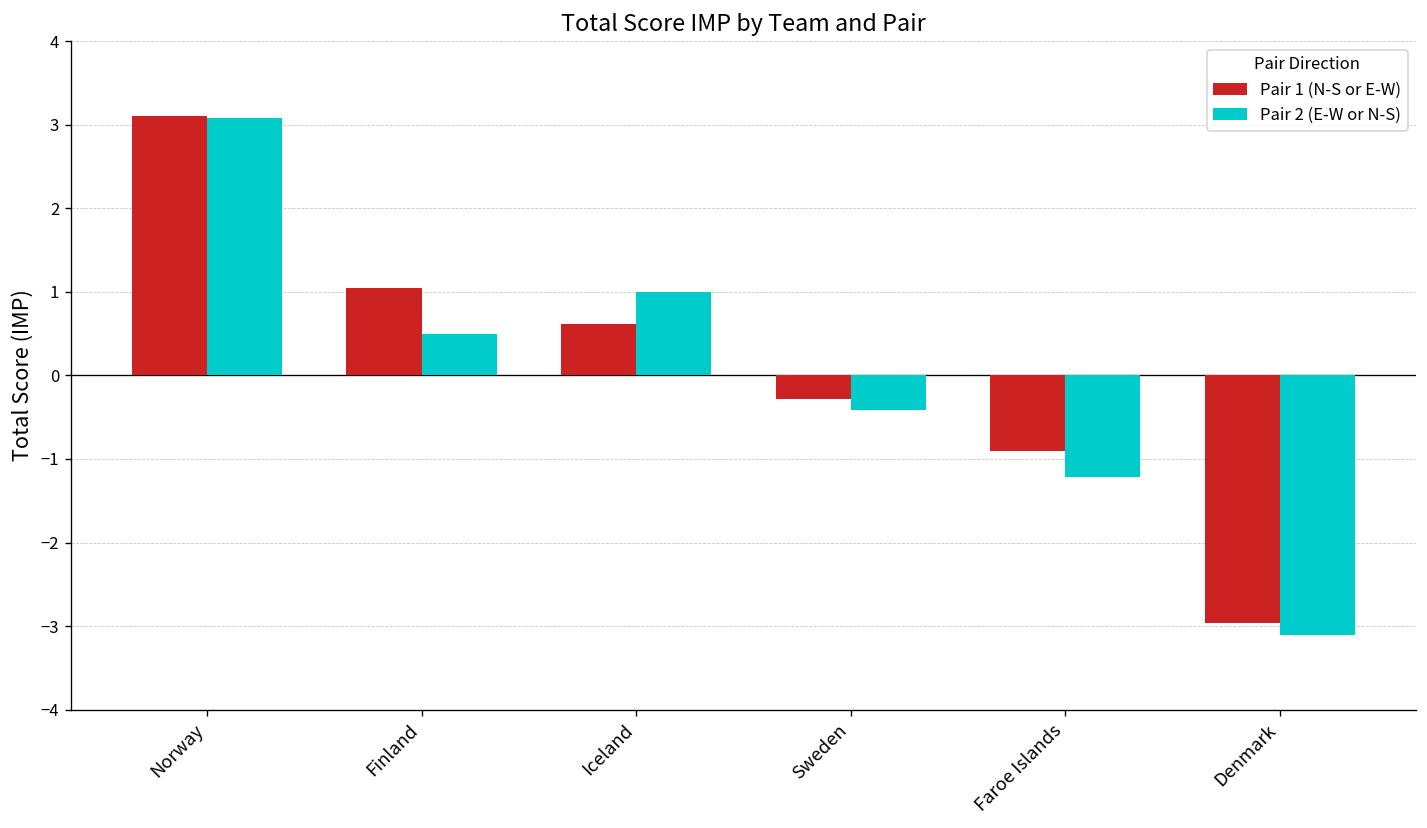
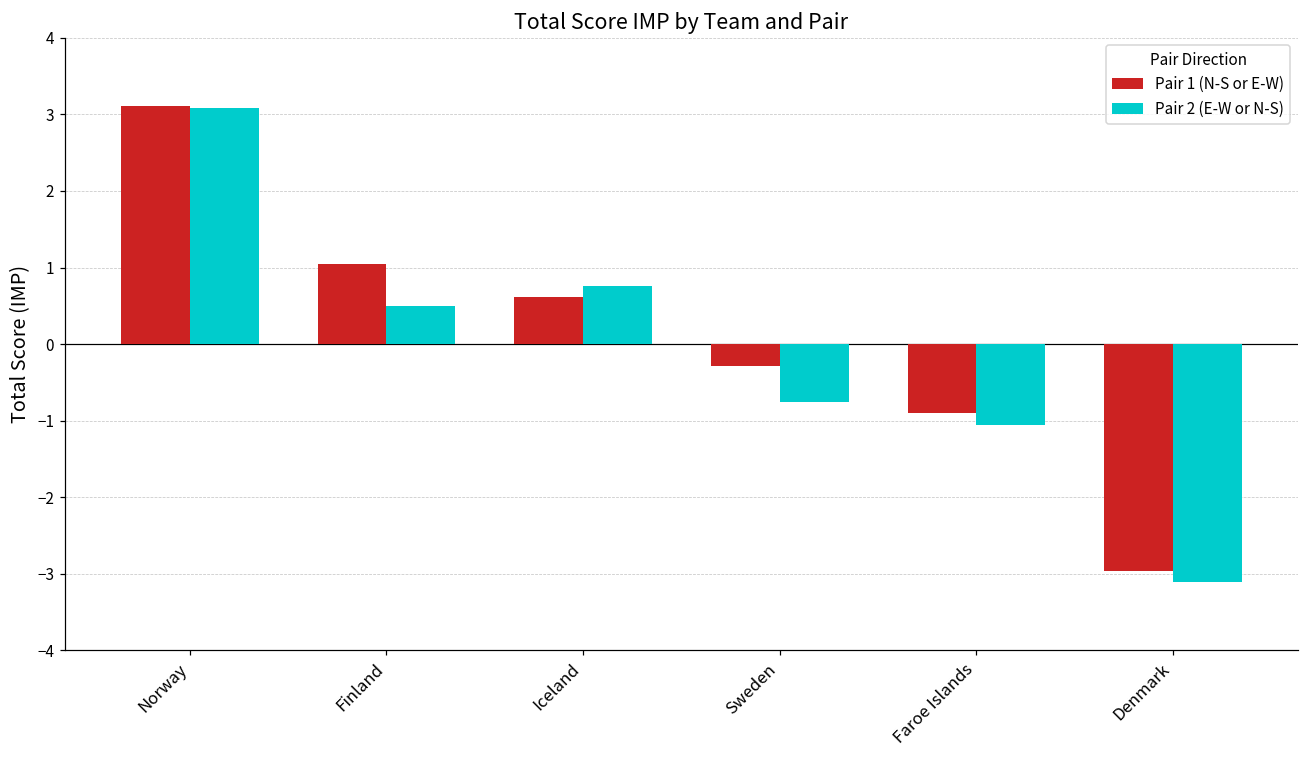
  {
    "Pair 1 (N-S or E-W)": {
      "Norway": 3.1,
      "Finland": 1.1,
      "Iceland": 0.6,
      "Sweden": -0.3,
      "Faroe Islands": -0.9,
      "Denmark": -3.0
    },
    "Pair 2 (E-W or N-S)": {
      "Norway": 3.1,
      "Finland": 0.5,
-     "Iceland": 1.0,
-     "Sweden": -0.4,
-     "Faroe Islands": -1.2,
+     "Iceland": 0.8,
+     "Sweden": -0.8,
+     "Faroe Islands": -1.1,
      "Denmark": -3.1
    }
  }
